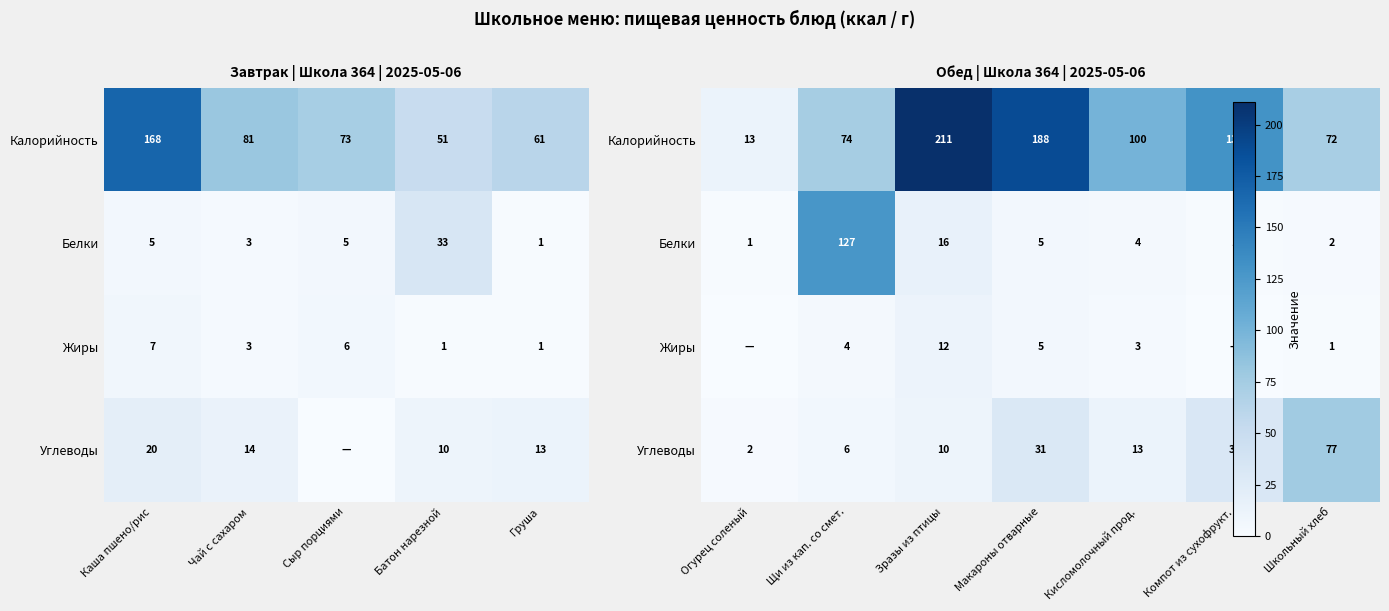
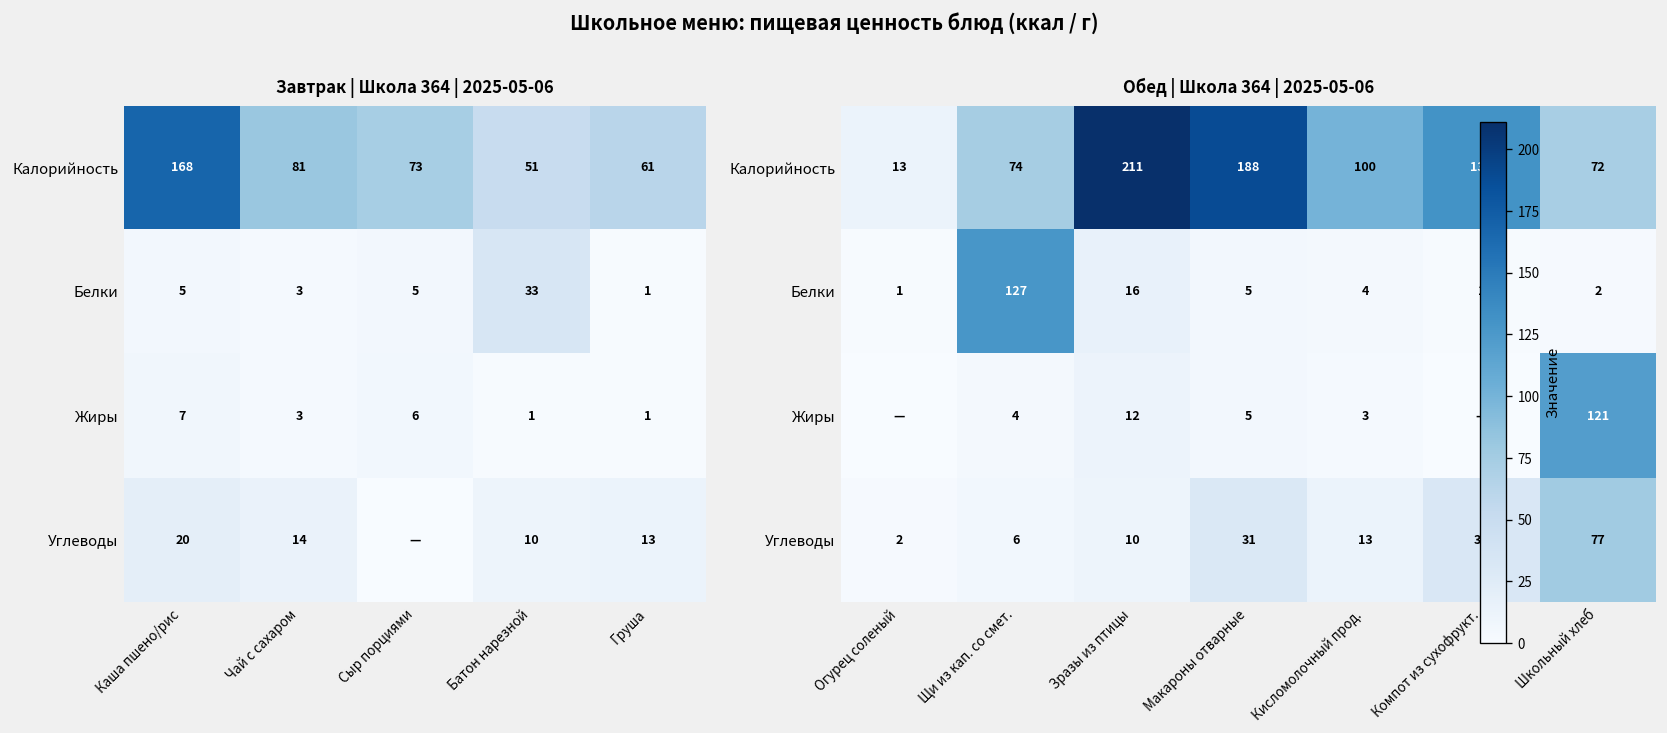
  {
    "Завтрак | Школа 364 | 2025-05-06": {
      "Калорийность": {
        "Каша пшено/рис": 168,
        "Чай с сахаром": 81,
        "Сыр порциями": 73,
        "Батон нарезной": 51,
        "Груша": 61
      },
      "Белки": {
        "Каша пшено/рис": 5,
        "Чай с сахаром": 3,
        "Сыр порциями": 5,
        "Батон нарезной": 33,
        "Груша": 1
      },
      "Жиры": {
        "Каша пшено/рис": 7,
        "Чай с сахаром": 3,
        "Сыр порциями": 6,
        "Батон нарезной": 1,
        "Груша": 1
      },
      "Углеводы": {
        "Каша пшено/рис": 20,
        "Чай с сахаром": 14,
        "Батон нарезной": 10,
        "Груша": 13
      }
    },
    "Обед | Школа 364 | 2025-05-06": {
      "Калорийность": {
        "Огурец соленый": 13,
        "Щи из кап. со смет.": 74,
        "Зразы из птицы": 211,
        "Макароны отварные": 188,
        "Кисломолочный прод.": 100,
        "Компот из сухофрукт.": 131,
        "Школьный хлеб": 72
      },
      "Белки": {
        "Огурец соленый": 1,
        "Щи из кап. со смет.": 127,
        "Зразы из птицы": 16,
        "Макароны отварные": 5,
        "Кисломолочный прод.": 4,
        "Компот из сухофрукт.": 1,
        "Школьный хлеб": 2
      },
      "Жиры": {
        "Щи из кап. со смет.": 4,
        "Зразы из птицы": 12,
        "Макароны отварные": 5,
        "Кисломолочный прод.": 3,
-       "Школьный хлеб": 1
+       "Школьный хлеб": 121
      },
      "Углеводы": {
        "Огурец соленый": 2,
        "Щи из кап. со смет.": 6,
        "Зразы из птицы": 10,
        "Макароны отварные": 31,
        "Кисломолочный прод.": 13,
        "Компот из сухофрукт.": 32,
        "Школьный хлеб": 77
      }
    }
  }
